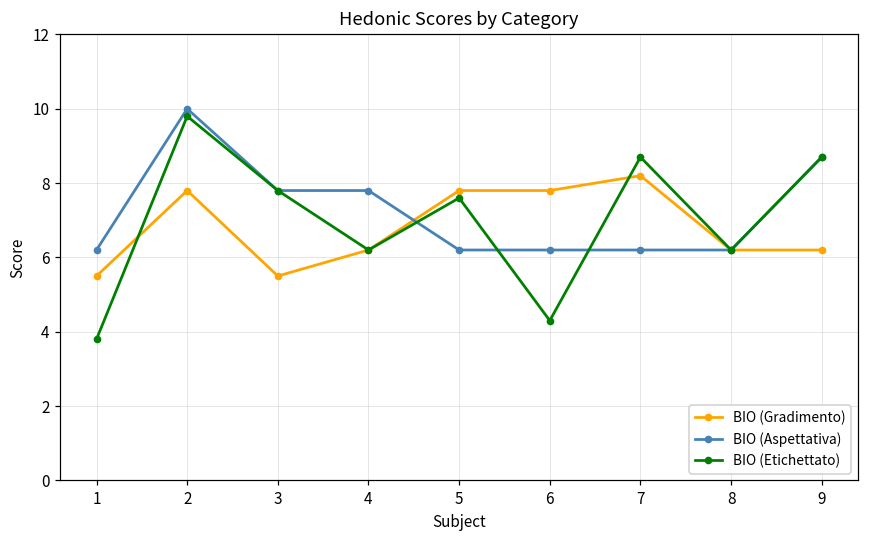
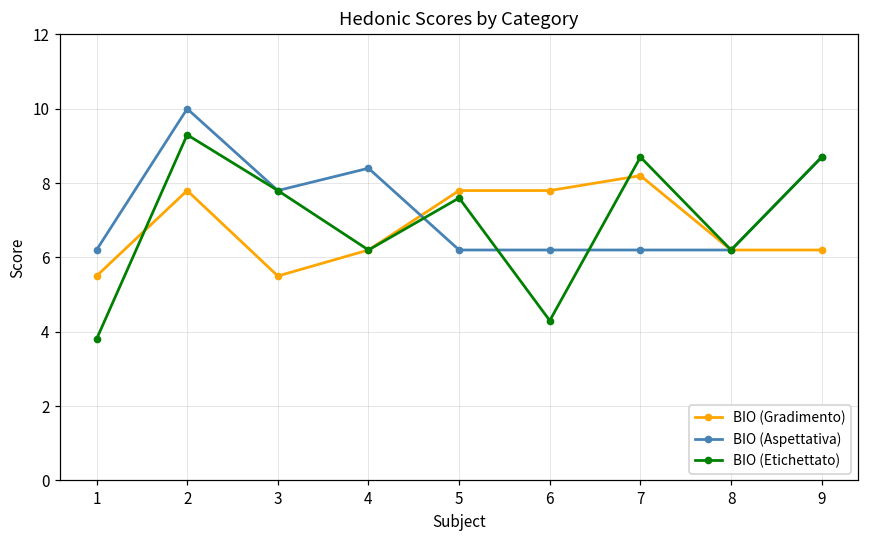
  {
    "BIO (Gradimento)": {
      "1": 5.5,
      "2": 7.8,
      "3": 5.5,
      "5": 7.8,
      "6": 7.8,
      "7": 8.2,
      "9": 6.2
    },
    "BIO (Aspettativa)": {
      "1": 6.2,
      "2": 10.0,
-     "4": 7.8,
+     "4": 8.4,
      "5": 6.2,
      "6": 6.2,
      "7": 6.2
    },
    "BIO (Etichettato)": {
      "1": 3.8,
-     "2": 9.8,
+     "2": 9.3,
      "5": 7.6,
      "6": 4.3,
      "7": 8.7
    }
  }
